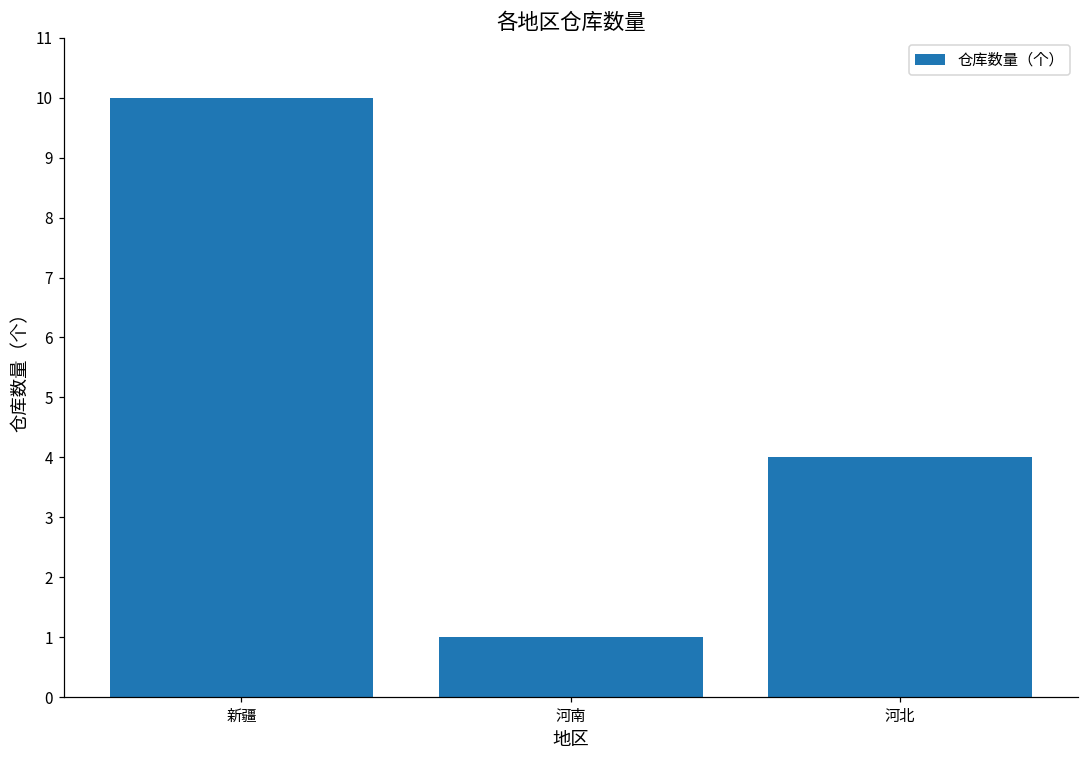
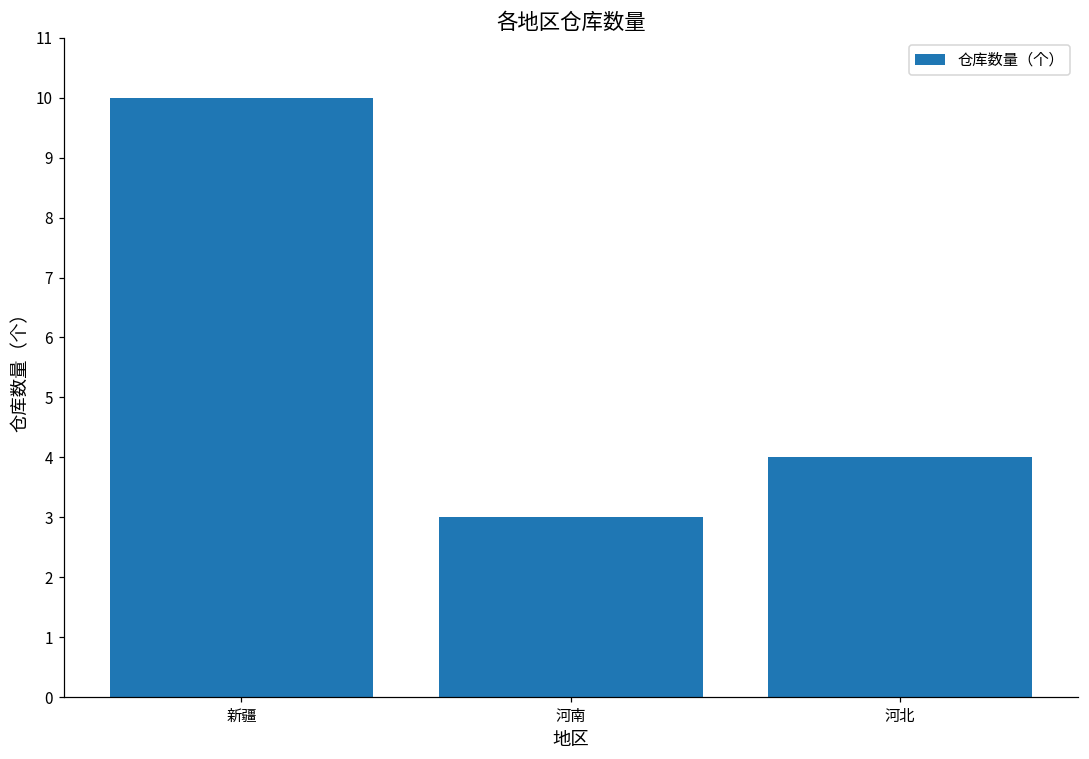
  {
    "新疆": 10,
-   "河南": 1,
+   "河南": 3,
    "河北": 4
  }
